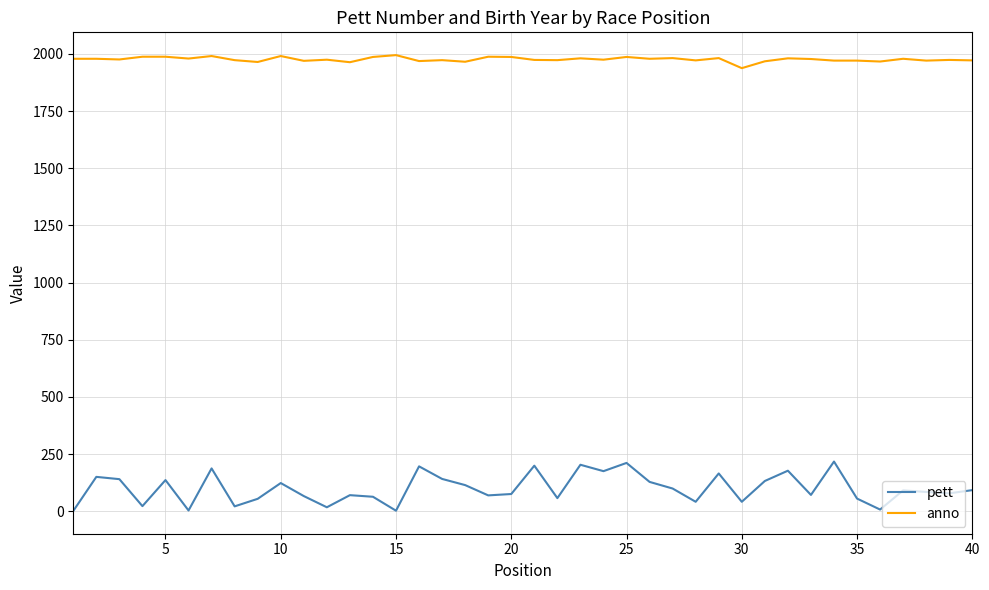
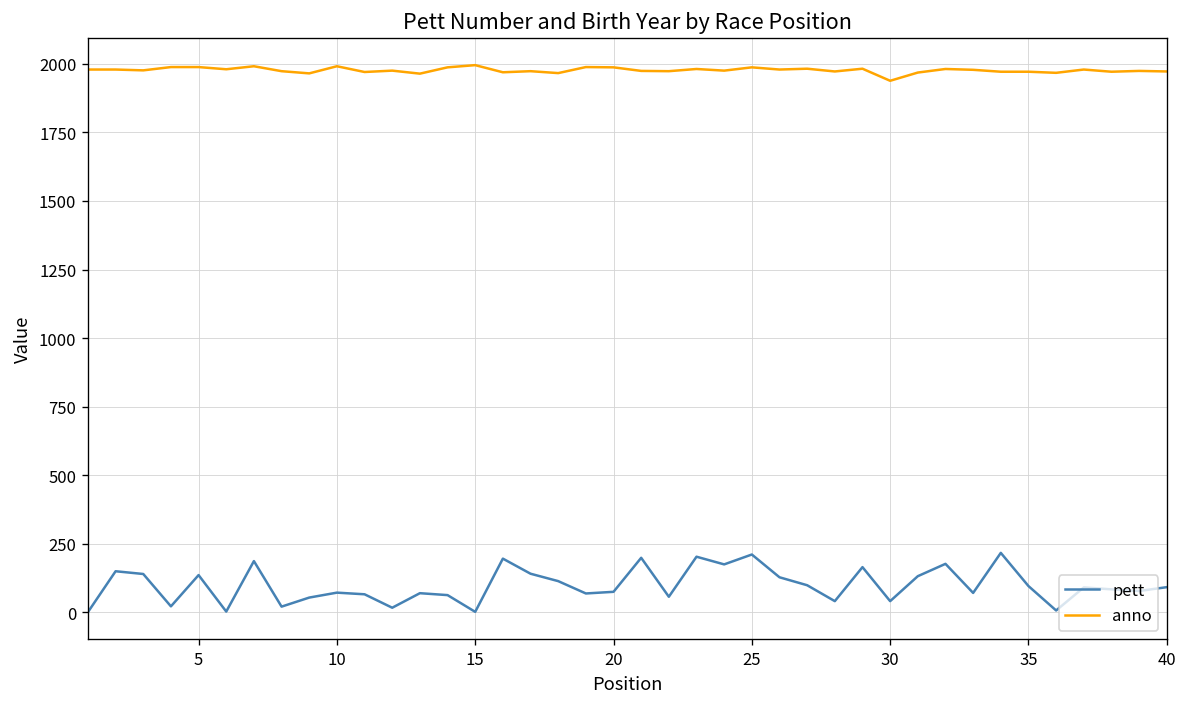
  {
    "pett": {
      "5": 140,
-     "10": 120,
+     "10": 70,
      "15": 0,
      "20": 80,
      "25": 210,
      "30": 40,
-     "35": 60,
+     "35": 100,
      "40": 90
    },
    "anno": {
      "5": 1990,
      "10": 1990,
      "15": 2000,
      "20": 1990,
      "25": 1990,
      "30": 1940,
      "35": 1970,
      "40": 1970
    }
  }
